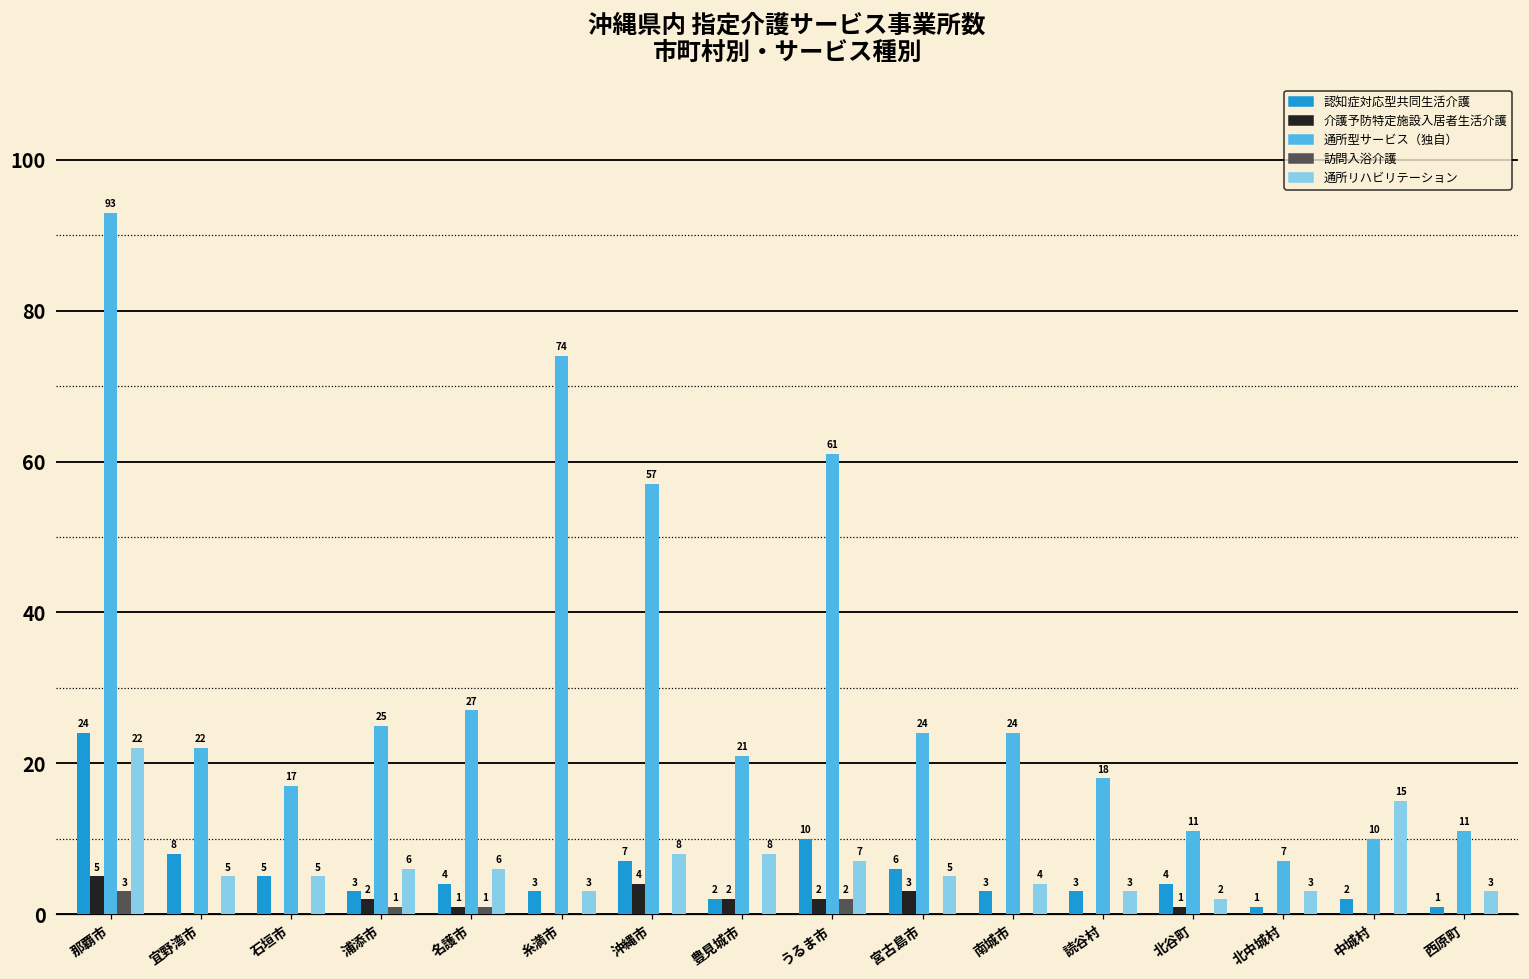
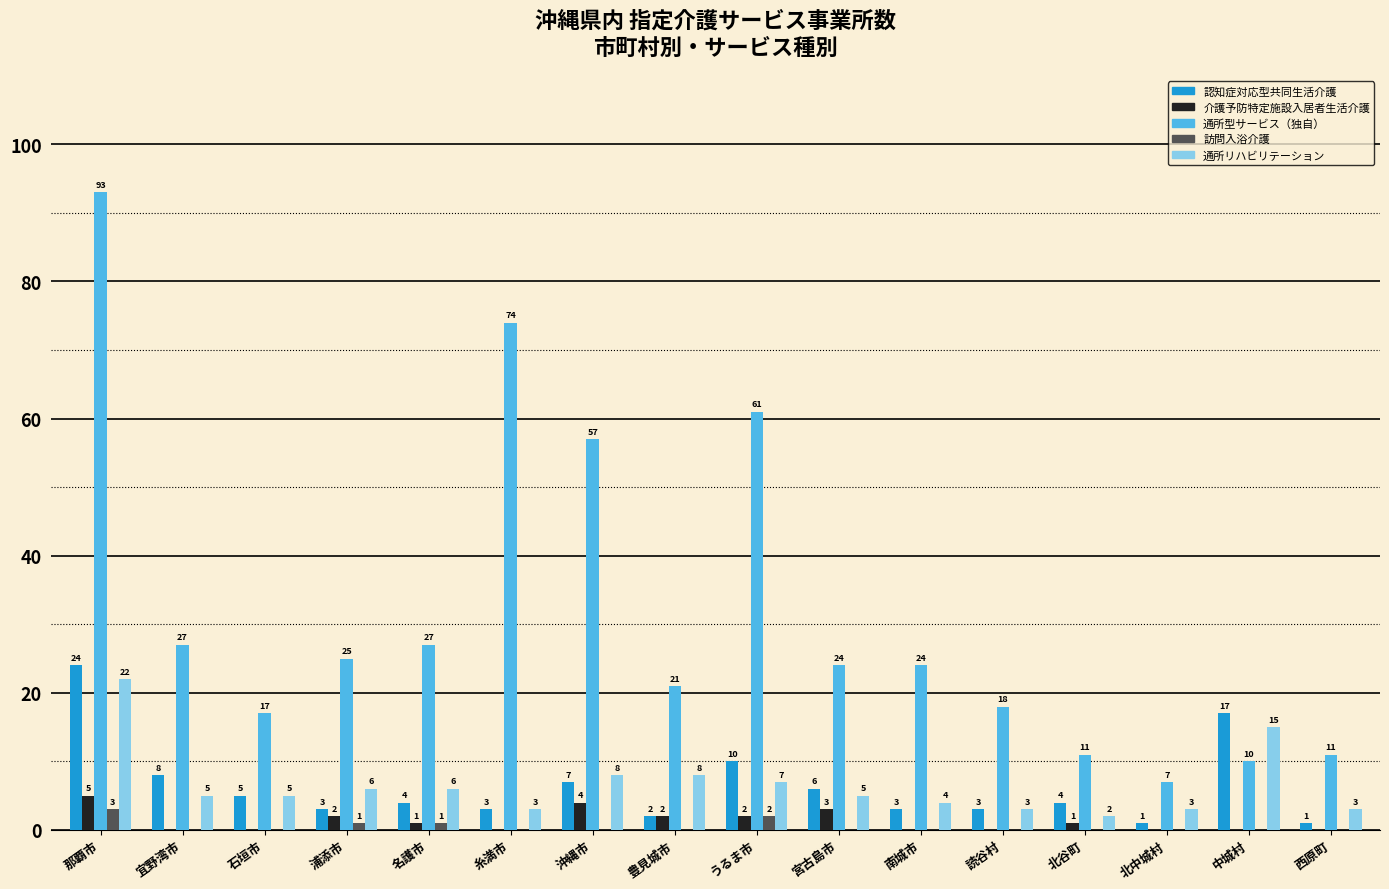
  {
    "認知症対応型共同生活介護": {
      "那覇市": 24,
      "宜野湾市": 8,
      "石垣市": 5,
      "浦添市": 3,
      "名護市": 4,
      "糸満市": 3,
      "沖縄市": 7,
      "豊見城市": 2,
      "うるま市": 10,
      "宮古島市": 6,
      "南城市": 3,
      "読谷村": 3,
      "北谷町": 4,
      "北中城村": 1,
-     "中城村": 2,
+     "中城村": 17,
      "西原町": 1
    },
    "介護予防特定施設入居者生活介護": {
      "那覇市": 5,
      "浦添市": 2,
      "名護市": 1,
      "沖縄市": 4,
      "豊見城市": 2,
      "うるま市": 2,
      "宮古島市": 3,
      "北谷町": 1
    },
    "通所型サービス（独自）": {
      "那覇市": 93,
-     "宜野湾市": 22,
+     "宜野湾市": 27,
      "石垣市": 17,
      "浦添市": 25,
      "名護市": 27,
      "糸満市": 74,
      "沖縄市": 57,
      "豊見城市": 21,
      "うるま市": 61,
      "宮古島市": 24,
      "南城市": 24,
      "読谷村": 18,
      "北谷町": 11,
      "北中城村": 7,
      "中城村": 10,
      "西原町": 11
    },
    "訪問入浴介護": {
      "那覇市": 3,
      "浦添市": 1,
      "名護市": 1,
      "うるま市": 2
    },
    "通所リハビリテーション": {
      "那覇市": 22,
      "宜野湾市": 5,
      "石垣市": 5,
      "浦添市": 6,
      "名護市": 6,
      "糸満市": 3,
      "沖縄市": 8,
      "豊見城市": 8,
      "うるま市": 7,
      "宮古島市": 5,
      "南城市": 4,
      "読谷村": 3,
      "北谷町": 2,
      "北中城村": 3,
      "中城村": 15,
      "西原町": 3
    }
  }
